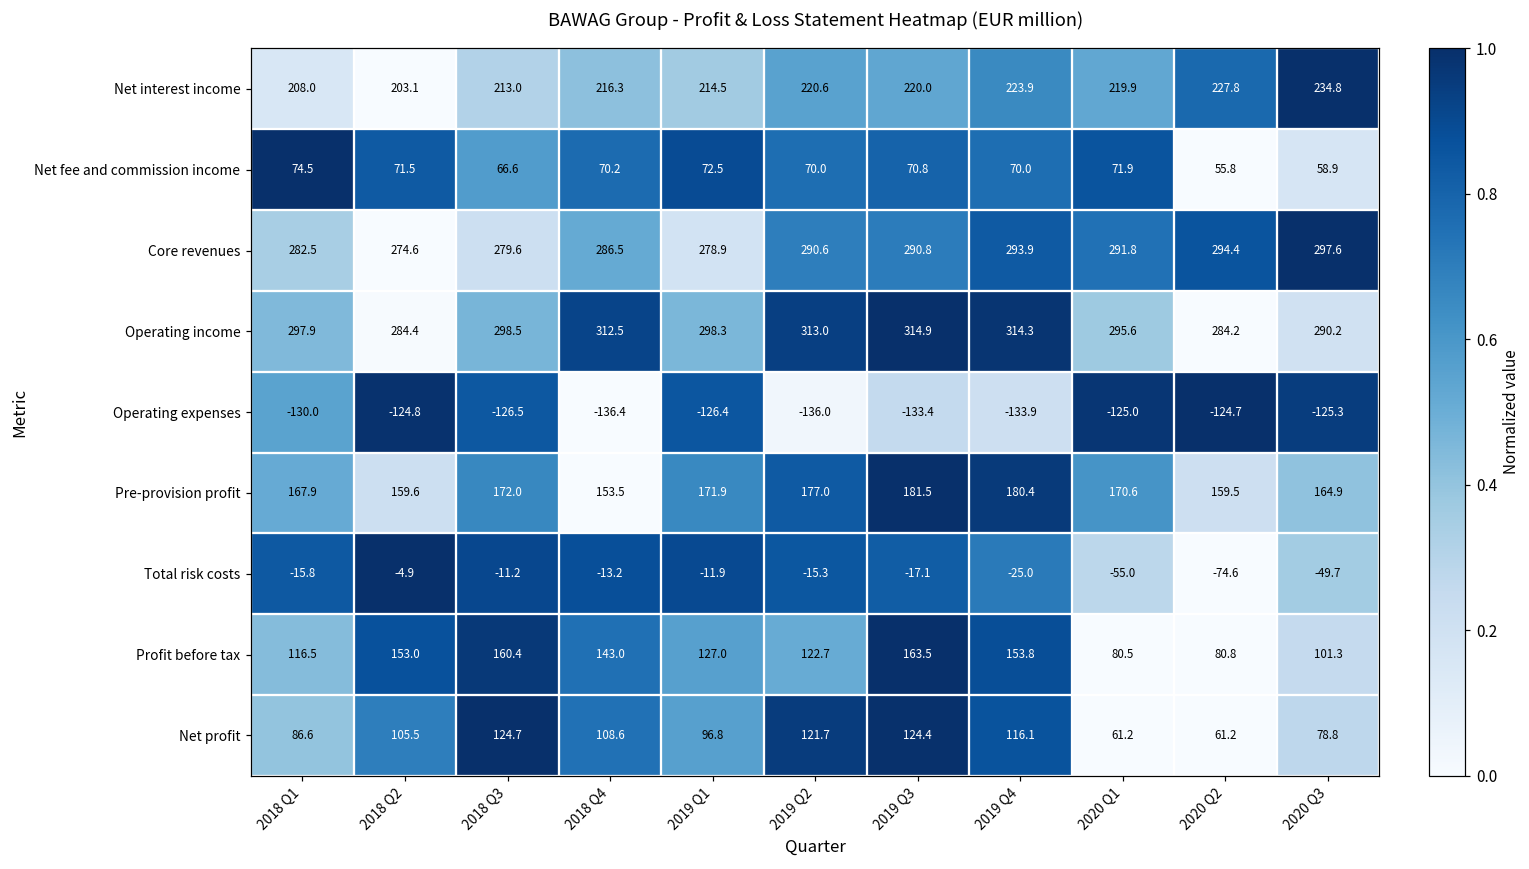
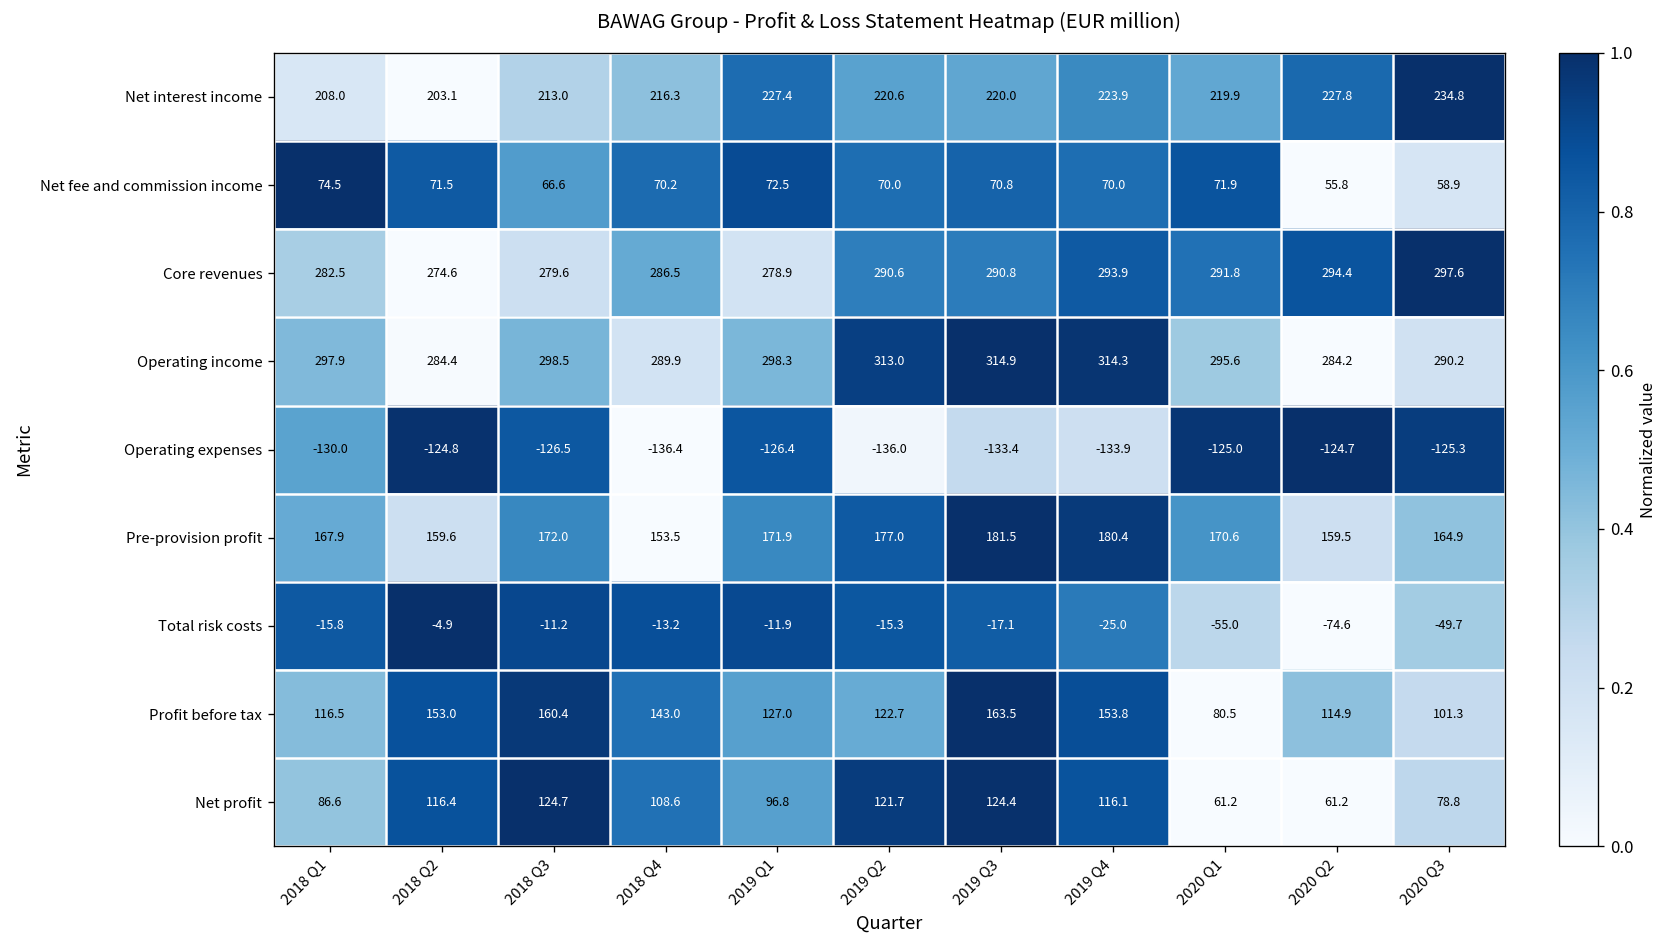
  {
    "Net interest income": {
      "2018 Q1": 208.0,
      "2018 Q2": 203.1,
      "2018 Q3": 213.0,
      "2018 Q4": 216.3,
-     "2019 Q1": 214.5,
+     "2019 Q1": 227.4,
      "2019 Q2": 220.6,
      "2019 Q3": 220.0,
      "2019 Q4": 223.9,
      "2020 Q1": 219.9,
      "2020 Q2": 227.8,
      "2020 Q3": 234.8
    },
    "Net fee and commission income": {
      "2018 Q1": 74.5,
      "2018 Q2": 71.5,
      "2018 Q3": 66.6,
      "2018 Q4": 70.2,
      "2019 Q1": 72.5,
      "2019 Q2": 70.0,
      "2019 Q3": 70.8,
      "2019 Q4": 70.0,
      "2020 Q1": 71.9,
      "2020 Q2": 55.8,
      "2020 Q3": 58.9
    },
    "Core revenues": {
      "2018 Q1": 282.5,
      "2018 Q2": 274.6,
      "2018 Q3": 279.6,
      "2018 Q4": 286.5,
      "2019 Q1": 278.9,
      "2019 Q2": 290.6,
      "2019 Q3": 290.8,
      "2019 Q4": 293.9,
      "2020 Q1": 291.8,
      "2020 Q2": 294.4,
      "2020 Q3": 297.6
    },
    "Operating income": {
      "2018 Q1": 297.9,
      "2018 Q2": 284.4,
      "2018 Q3": 298.5,
-     "2018 Q4": 312.5,
+     "2018 Q4": 289.9,
      "2019 Q1": 298.3,
      "2019 Q2": 313.0,
      "2019 Q3": 314.9,
      "2019 Q4": 314.3,
      "2020 Q1": 295.6,
      "2020 Q2": 284.2,
      "2020 Q3": 290.2
    },
    "Operating expenses": {
      "2018 Q1": -130.0,
      "2018 Q2": -124.8,
      "2018 Q3": -126.5,
      "2018 Q4": -136.4,
      "2019 Q1": -126.4,
      "2019 Q2": -136.0,
      "2019 Q3": -133.4,
      "2019 Q4": -133.9,
      "2020 Q1": -125.0,
      "2020 Q2": -124.7,
      "2020 Q3": -125.3
    },
    "Pre-provision profit": {
      "2018 Q1": 167.9,
      "2018 Q2": 159.6,
      "2018 Q3": 172.0,
      "2018 Q4": 153.5,
      "2019 Q1": 171.9,
      "2019 Q2": 177.0,
      "2019 Q3": 181.5,
      "2019 Q4": 180.4,
      "2020 Q1": 170.6,
      "2020 Q2": 159.5,
      "2020 Q3": 164.9
    },
    "Total risk costs": {
      "2018 Q1": -15.8,
      "2018 Q2": -4.9,
      "2018 Q3": -11.2,
      "2018 Q4": -13.2,
      "2019 Q1": -11.9,
      "2019 Q2": -15.3,
      "2019 Q3": -17.1,
      "2019 Q4": -25.0,
      "2020 Q1": -55.0,
      "2020 Q2": -74.6,
      "2020 Q3": -49.7
    },
    "Profit before tax": {
      "2018 Q1": 116.5,
      "2018 Q2": 153.0,
      "2018 Q3": 160.4,
      "2018 Q4": 143.0,
      "2019 Q1": 127.0,
      "2019 Q2": 122.7,
      "2019 Q3": 163.5,
      "2019 Q4": 153.8,
      "2020 Q1": 80.5,
-     "2020 Q2": 80.8,
+     "2020 Q2": 114.9,
      "2020 Q3": 101.3
    },
    "Net profit": {
      "2018 Q1": 86.6,
-     "2018 Q2": 105.5,
+     "2018 Q2": 116.4,
      "2018 Q3": 124.7,
      "2018 Q4": 108.6,
      "2019 Q1": 96.8,
      "2019 Q2": 121.7,
      "2019 Q3": 124.4,
      "2019 Q4": 116.1,
      "2020 Q1": 61.2,
      "2020 Q2": 61.2,
      "2020 Q3": 78.8
    }
  }
